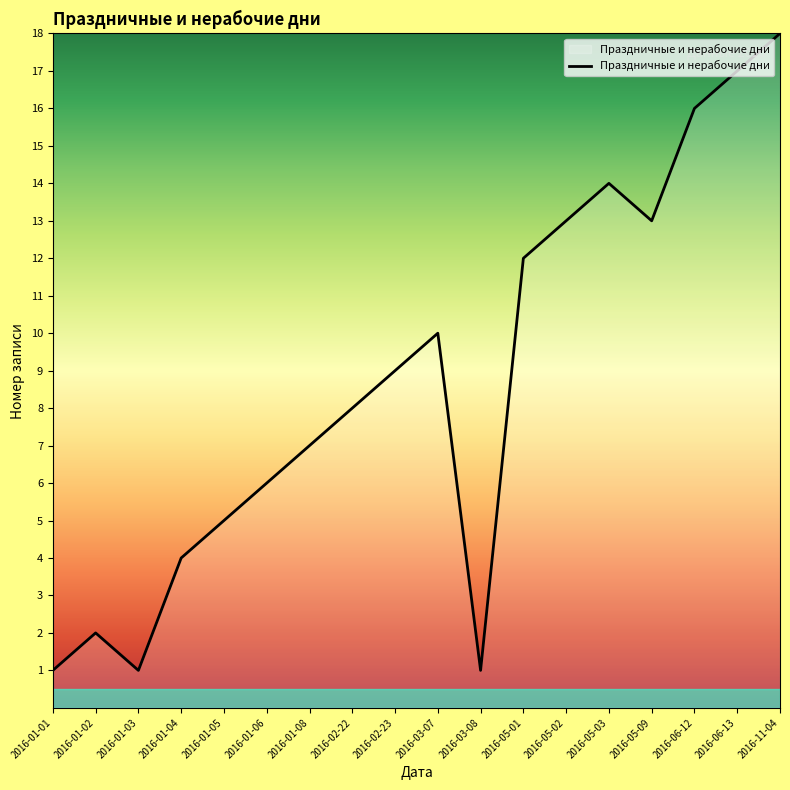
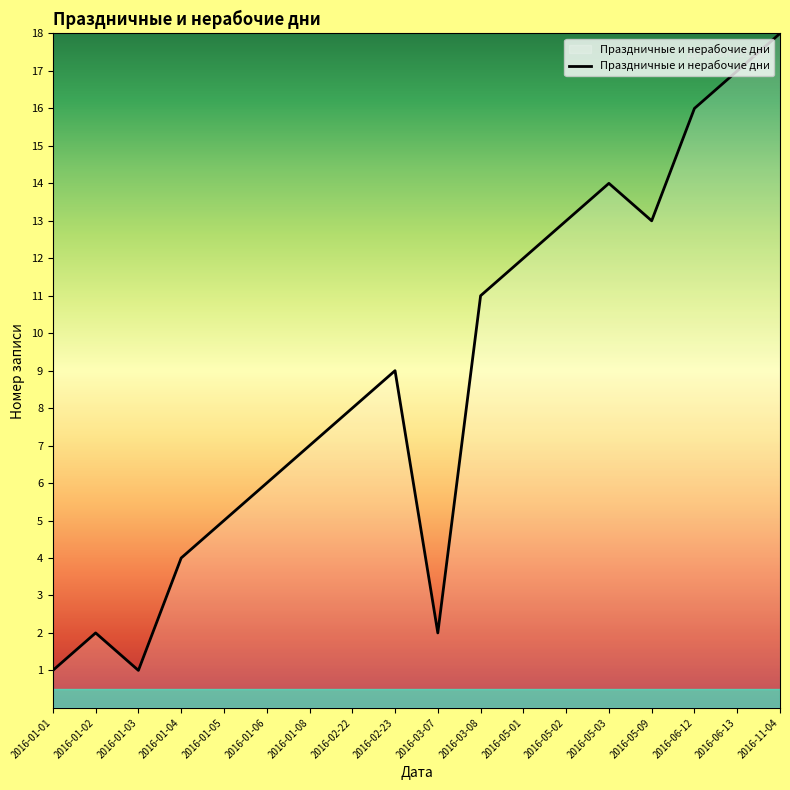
  {
    "2016-01-01": 1,
    "2016-01-02": 2,
    "2016-01-03": 1,
    "2016-01-04": 4,
    "2016-01-05": 5,
    "2016-01-06": 6,
    "2016-01-08": 7,
    "2016-02-22": 8,
    "2016-02-23": 9,
-   "2016-03-07": 10,
-   "2016-03-08": 1,
+   "2016-03-07": 2,
+   "2016-03-08": 11,
    "2016-05-01": 12,
    "2016-05-02": 13,
    "2016-05-03": 14,
    "2016-05-09": 13,
    "2016-06-12": 16,
    "2016-11-04": 18
  }
